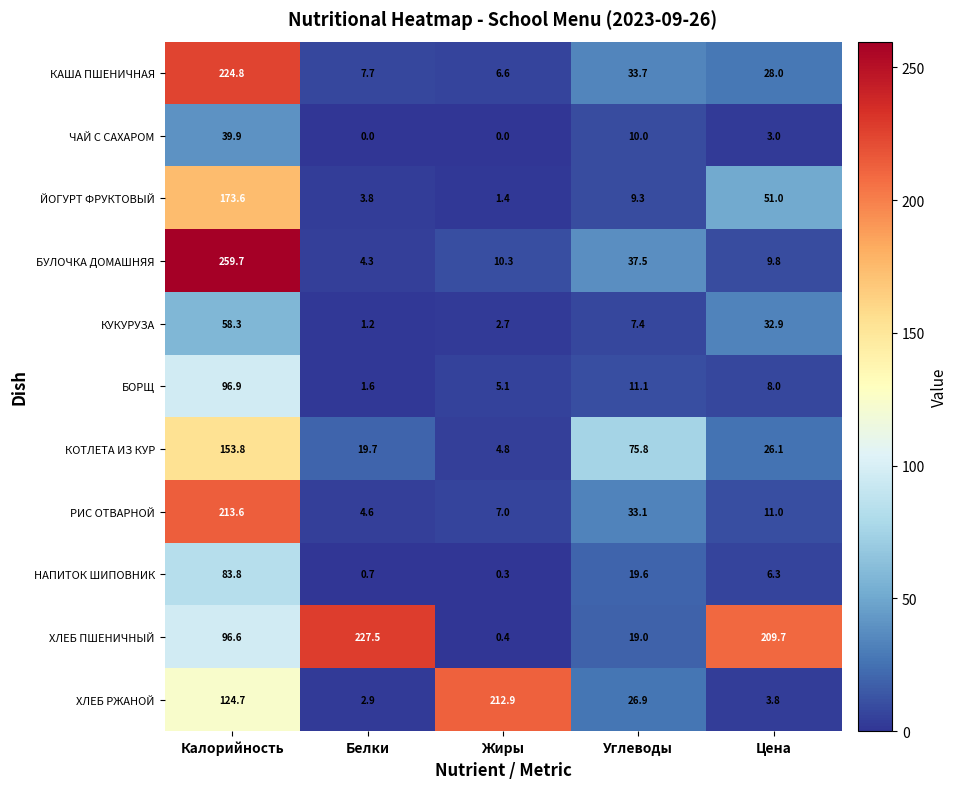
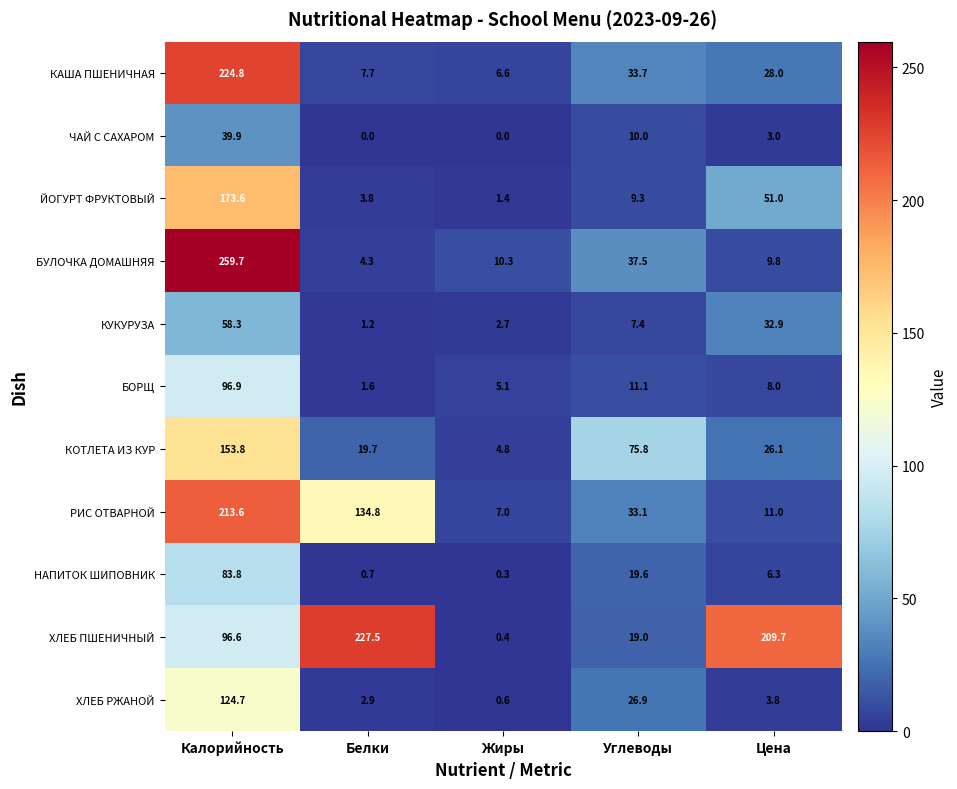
  {
    "КАША ПШЕНИЧНАЯ": {
      "Калорийность": 224.8,
      "Белки": 7.7,
      "Жиры": 6.6,
      "Углеводы": 33.7,
      "Цена": 28.0
    },
    "ЧАЙ С САХАРОМ": {
      "Калорийность": 39.9,
      "Белки": 0.0,
      "Жиры": 0.0,
      "Углеводы": 10.0,
      "Цена": 3.0
    },
    "ЙОГУРТ ФРУКТОВЫЙ": {
      "Калорийность": 173.6,
      "Белки": 3.8,
      "Жиры": 1.4,
      "Углеводы": 9.3,
      "Цена": 51.0
    },
    "БУЛОЧКА ДОМАШНЯЯ": {
      "Калорийность": 259.7,
      "Белки": 4.3,
      "Жиры": 10.3,
      "Углеводы": 37.5,
      "Цена": 9.8
    },
    "КУКУРУЗА": {
      "Калорийность": 58.3,
      "Белки": 1.2,
      "Жиры": 2.7,
      "Углеводы": 7.4,
      "Цена": 32.9
    },
    "БОРЩ": {
      "Калорийность": 96.9,
      "Белки": 1.6,
      "Жиры": 5.1,
      "Углеводы": 11.1,
      "Цена": 8.0
    },
    "КОТЛЕТА ИЗ КУР": {
      "Калорийность": 153.8,
      "Белки": 19.7,
      "Жиры": 4.8,
      "Углеводы": 75.8,
      "Цена": 26.1
    },
    "РИС ОТВАРНОЙ": {
      "Калорийность": 213.6,
-     "Белки": 4.6,
+     "Белки": 134.8,
      "Жиры": 7.0,
      "Углеводы": 33.1,
      "Цена": 11.0
    },
    "НАПИТОК ШИПОВНИК": {
      "Калорийность": 83.8,
      "Белки": 0.7,
      "Жиры": 0.3,
      "Углеводы": 19.6,
      "Цена": 6.3
    },
    "ХЛЕБ ПШЕНИЧНЫЙ": {
      "Калорийность": 96.6,
      "Белки": 227.5,
      "Жиры": 0.4,
      "Углеводы": 19.0,
      "Цена": 209.7
    },
    "ХЛЕБ РЖАНОЙ": {
      "Калорийность": 124.7,
      "Белки": 2.9,
-     "Жиры": 212.9,
+     "Жиры": 0.6,
      "Углеводы": 26.9,
      "Цена": 3.8
    }
  }
